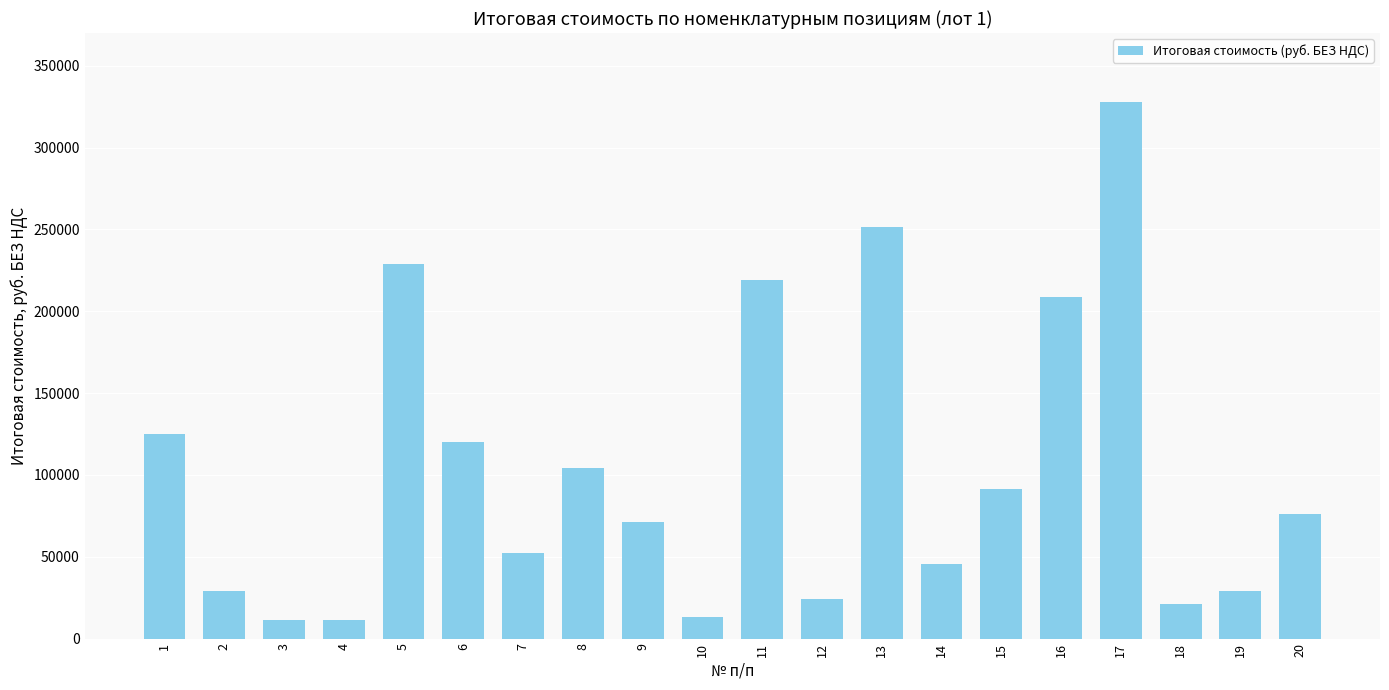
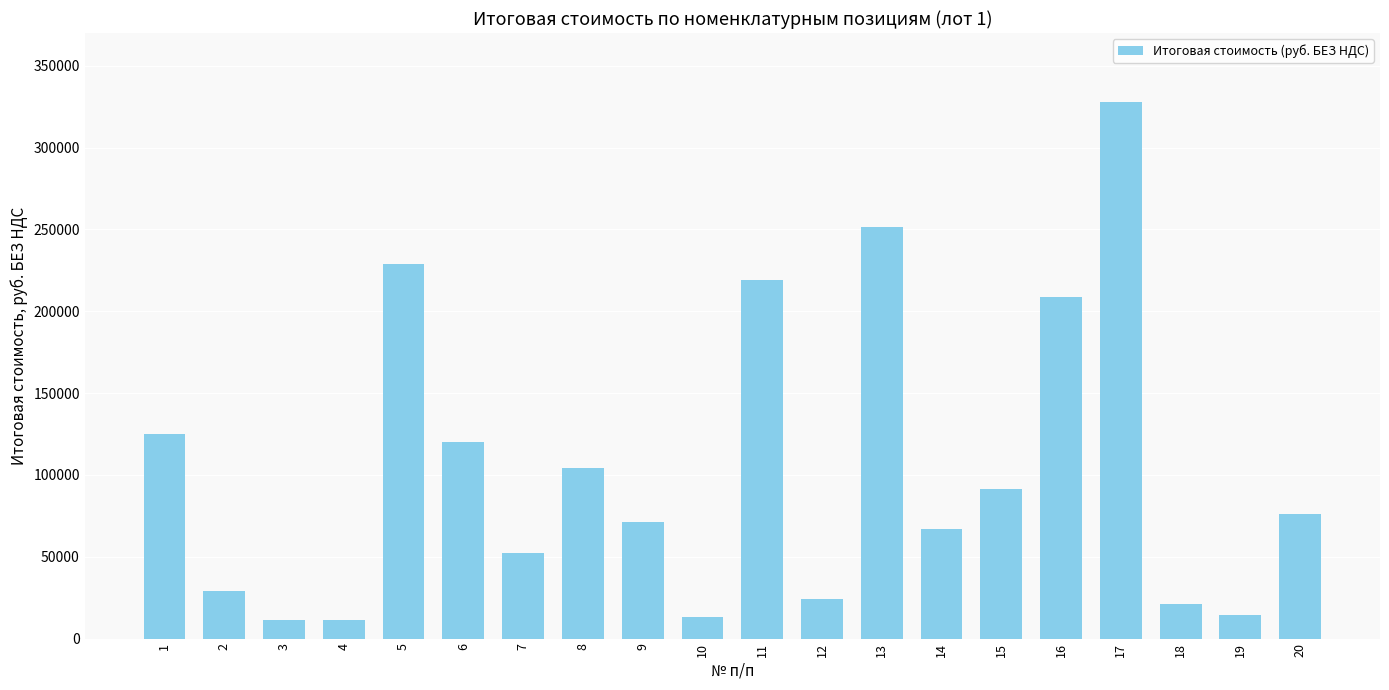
  {
    "1": 125000,
    "2": 29000,
    "3": 12000,
    "4": 12000,
    "5": 229000,
    "6": 120000,
    "7": 52000,
    "8": 104000,
    "9": 71000,
    "10": 13000,
    "11": 219000,
    "12": 24000,
    "13": 251000,
-   "14": 46000,
+   "14": 67000,
    "15": 92000,
    "16": 208000,
    "17": 328000,
    "18": 21000,
-   "19": 29000,
+   "19": 15000,
    "20": 76000
  }
